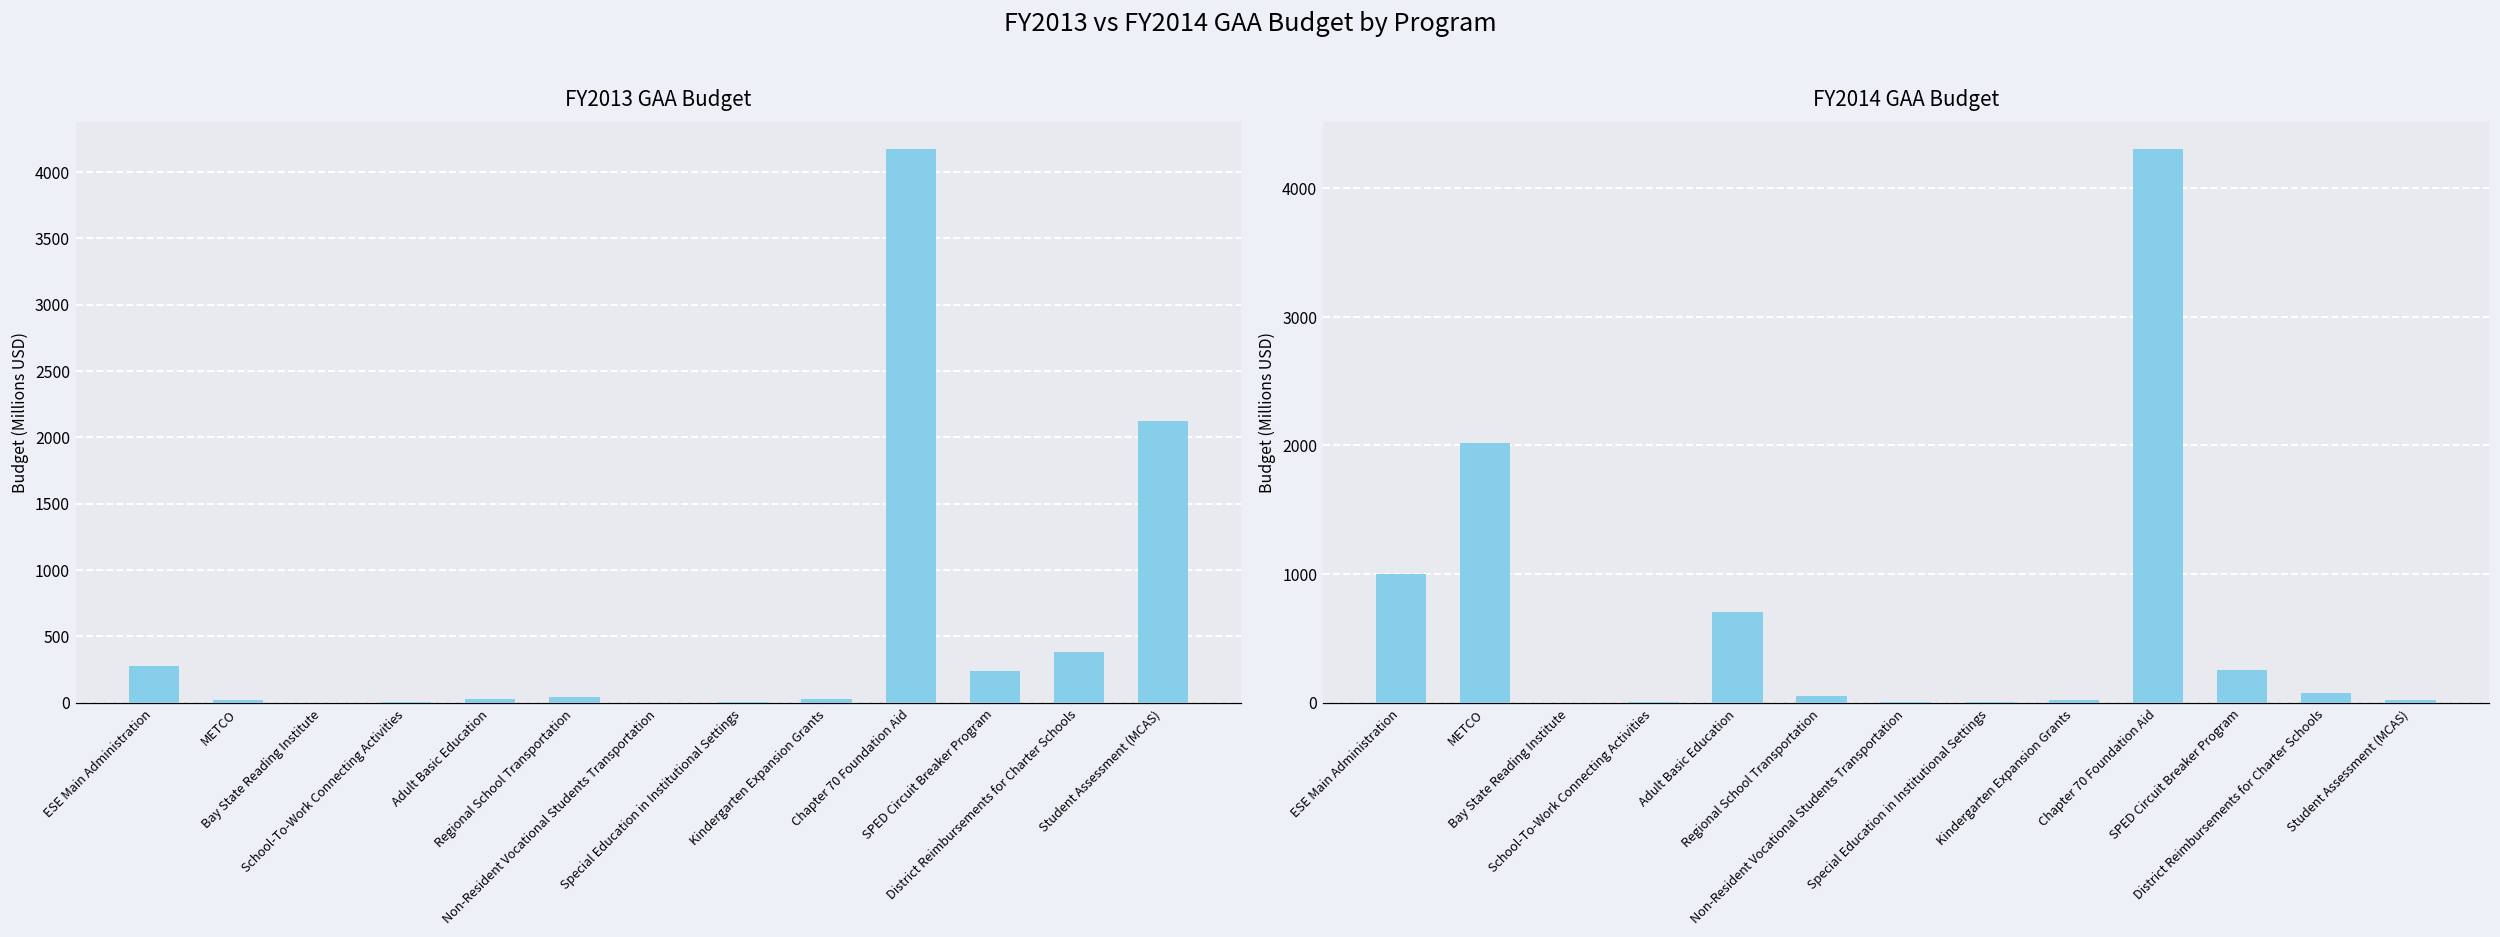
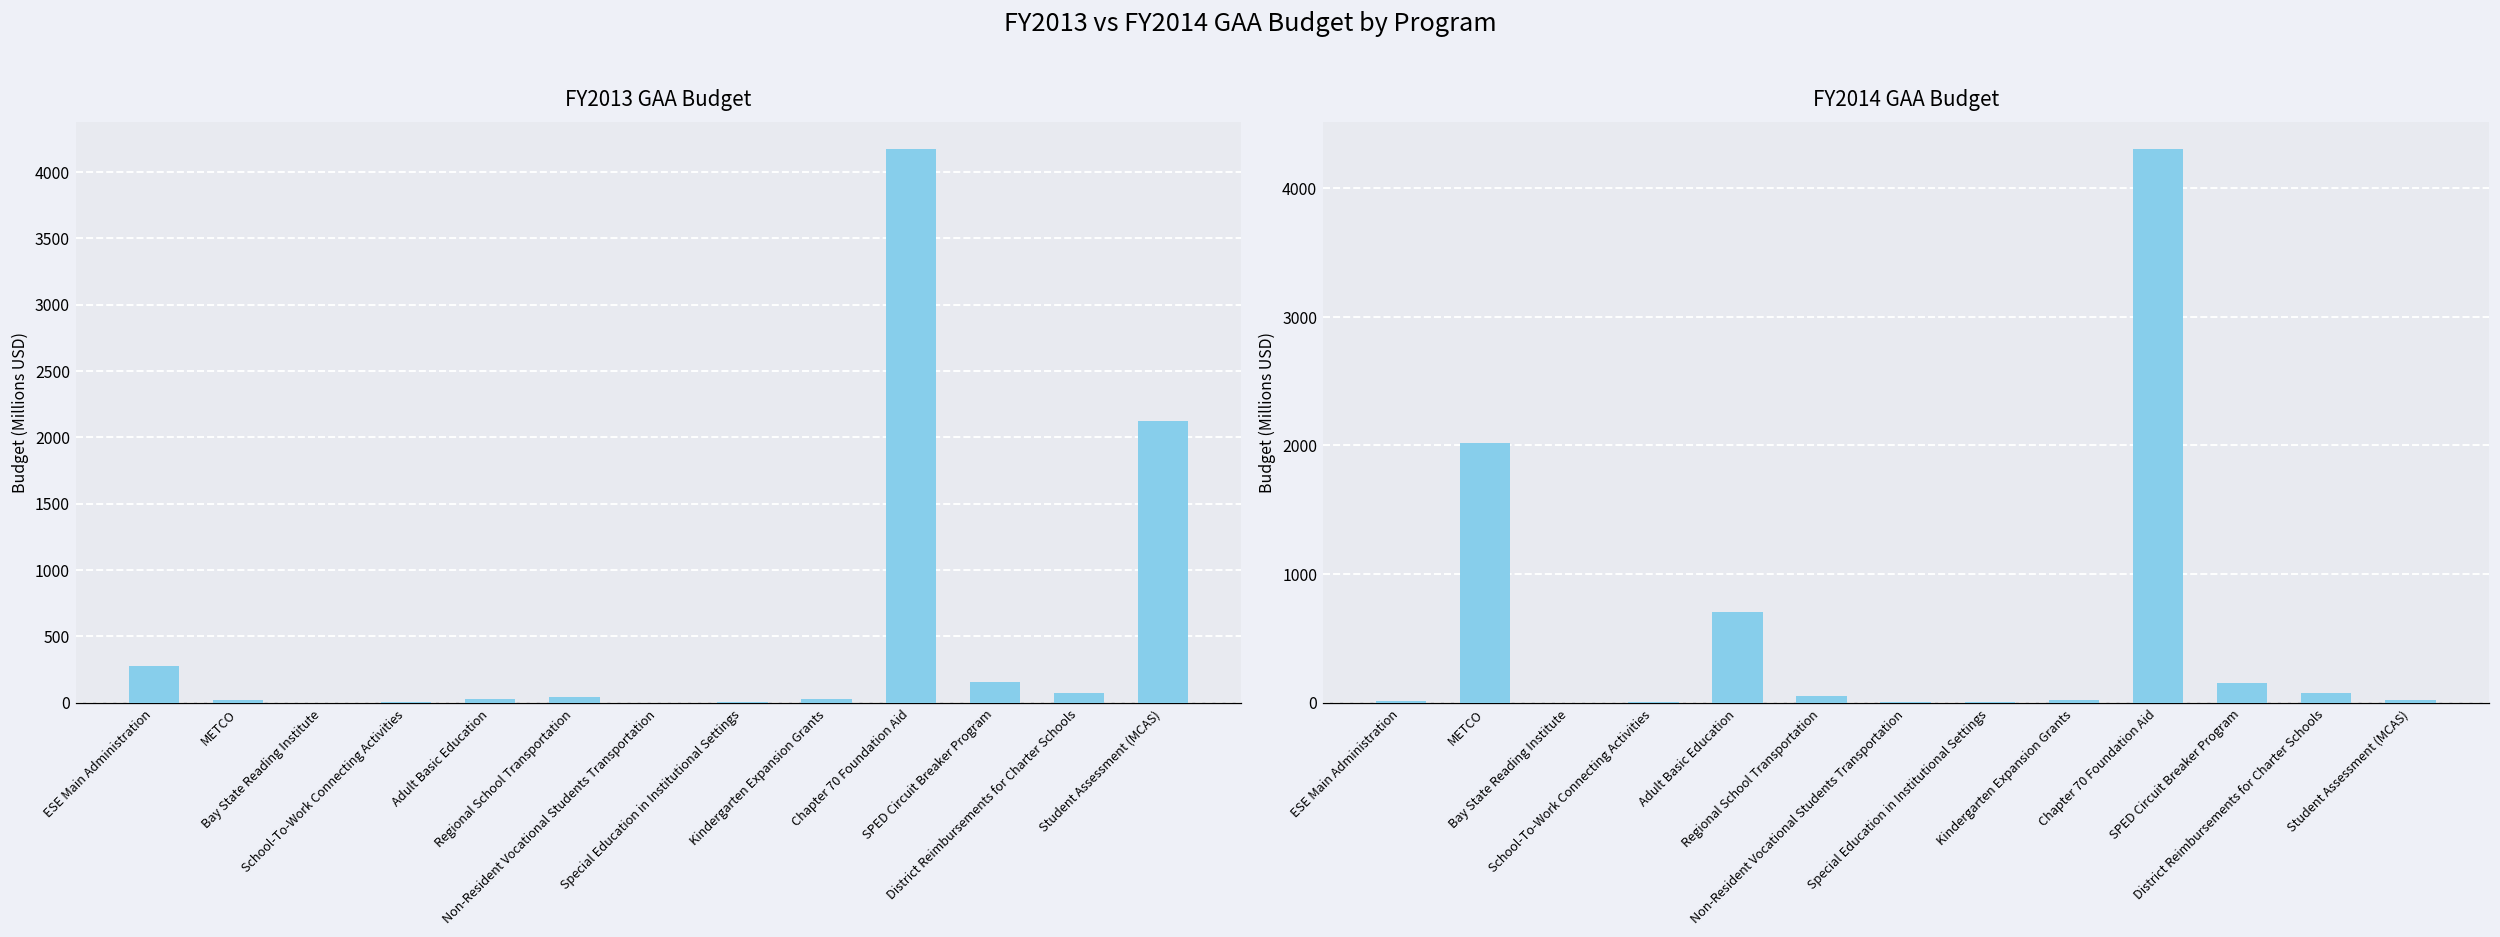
  {
    "FY2013 GAA Budget": {
      "ESE Main Administration": 280,
      "Adult Basic Education": 30,
      "Regional School Transportation": 50,
      "Kindergarten Expansion Grants": 20,
      "Chapter 70 Foundation Aid": 4170,
-     "SPED Circuit Breaker Program": 240,
-     "District Reimbursements for Charter Schools": 380,
+     "SPED Circuit Breaker Program": 150,
+     "District Reimbursements for Charter Schools": 70,
      "Student Assessment (MCAS)": 2120
    },
    "FY2014 GAA Budget": {
-     "ESE Main Administration": 1000,
+     "ESE Main Administration": 10,
      "METCO": 2010,
      "Bay State Reading Institute": 0,
      "Adult Basic Education": 700,
      "Regional School Transportation": 50,
      "Chapter 70 Foundation Aid": 4300,
-     "SPED Circuit Breaker Program": 250,
+     "SPED Circuit Breaker Program": 160,
      "District Reimbursements for Charter Schools": 80,
      "Student Assessment (MCAS)": 20
    }
  }
